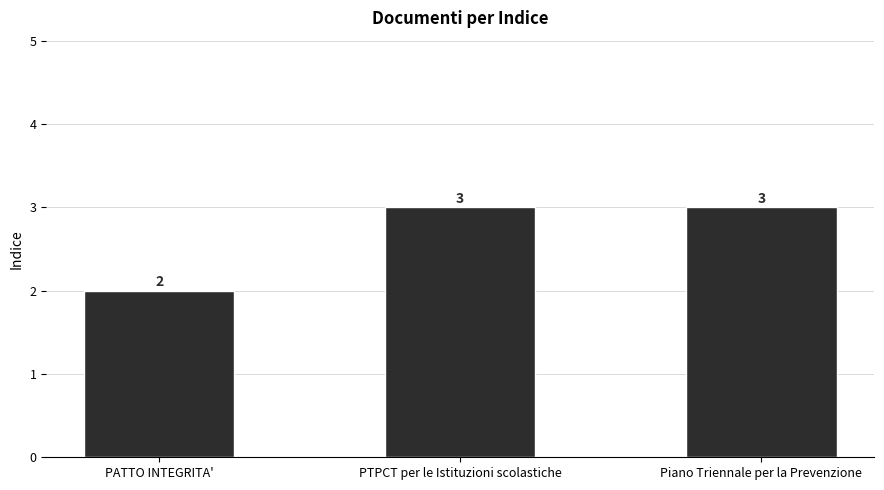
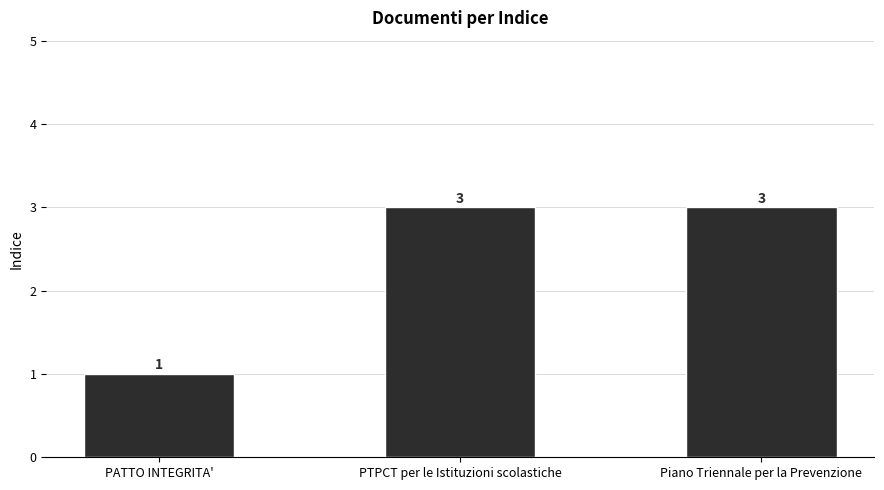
  {
-   "PATTO INTEGRITA'": 2,
+   "PATTO INTEGRITA'": 1,
    "PTPCT per le Istituzioni scolastiche": 3,
    "Piano Triennale per la Prevenzione": 3
  }
